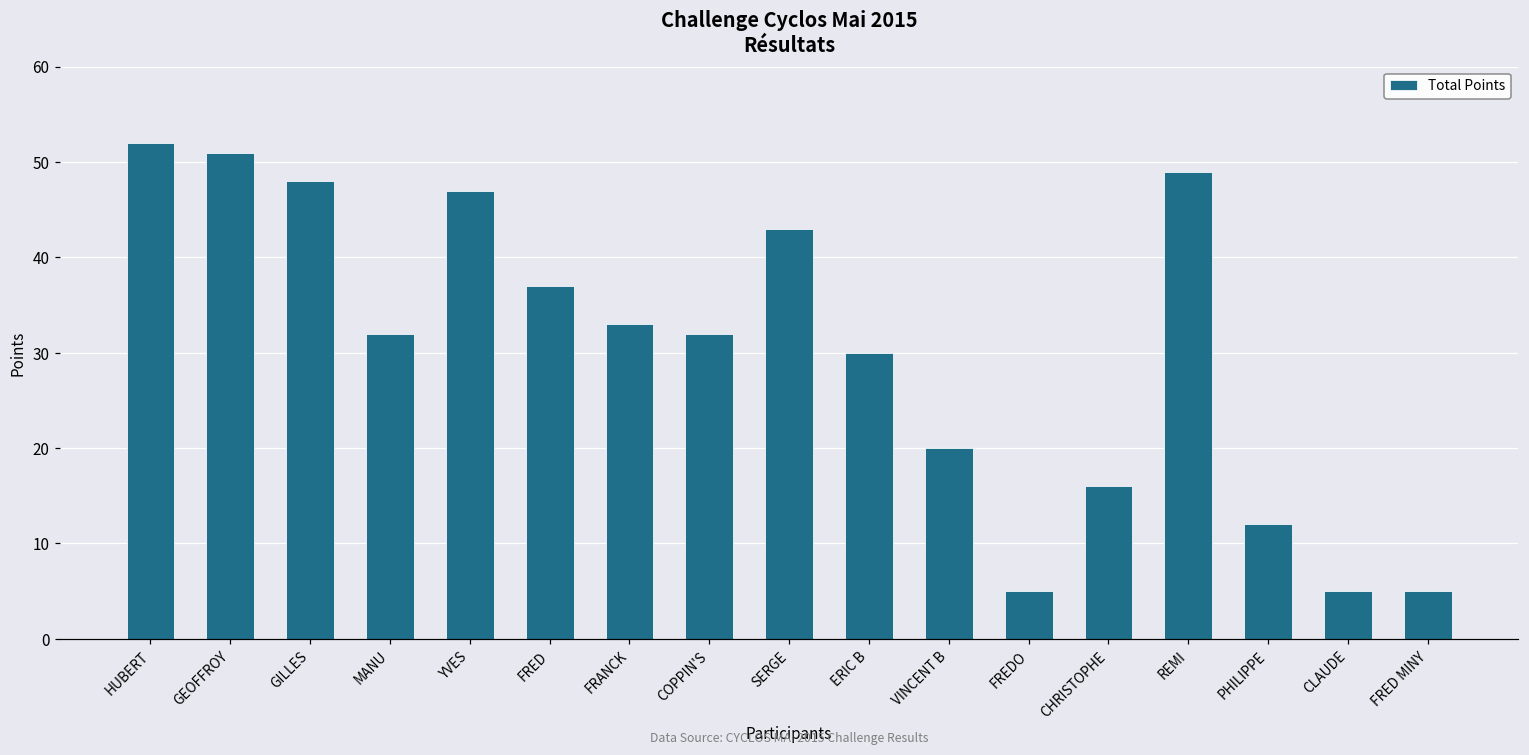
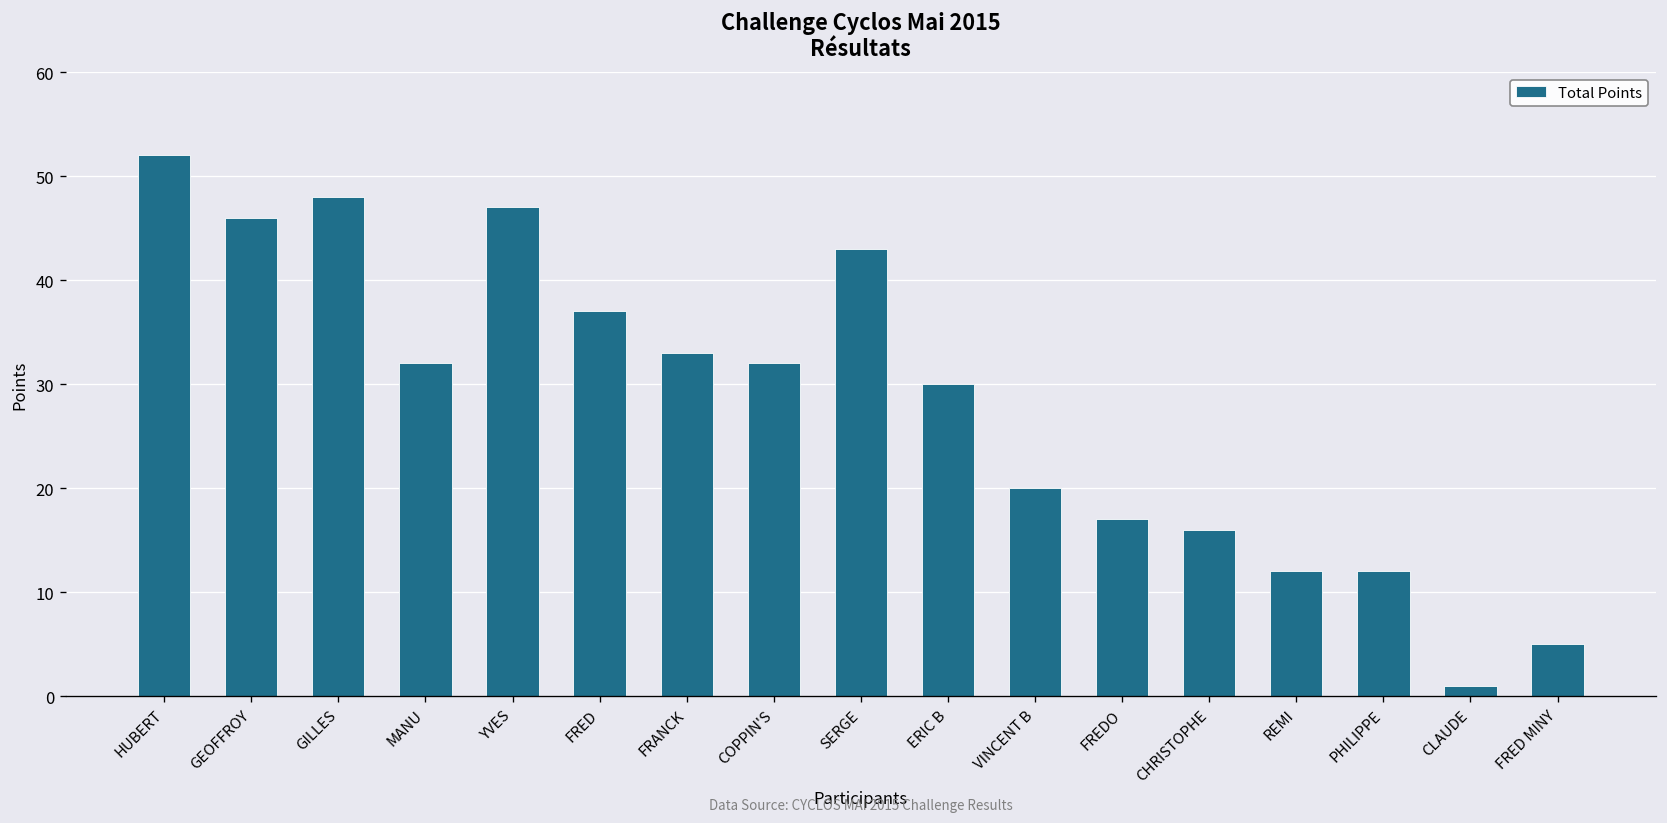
  {
    "HUBERT": 52,
-   "GEOFFROY": 51,
+   "GEOFFROY": 46,
    "GILLES": 48,
    "MANU": 32,
    "YVES": 47,
    "FRED": 37,
    "FRANCK": 33,
    "COPPIN'S": 32,
    "SERGE": 43,
    "ERIC B": 30,
    "VINCENT B": 20,
-   "FREDO": 5,
+   "FREDO": 17,
    "CHRISTOPHE": 16,
-   "REMI": 49,
+   "REMI": 12,
    "PHILIPPE": 12,
-   "CLAUDE": 5,
+   "CLAUDE": 1,
    "FRED MINY": 5
  }
